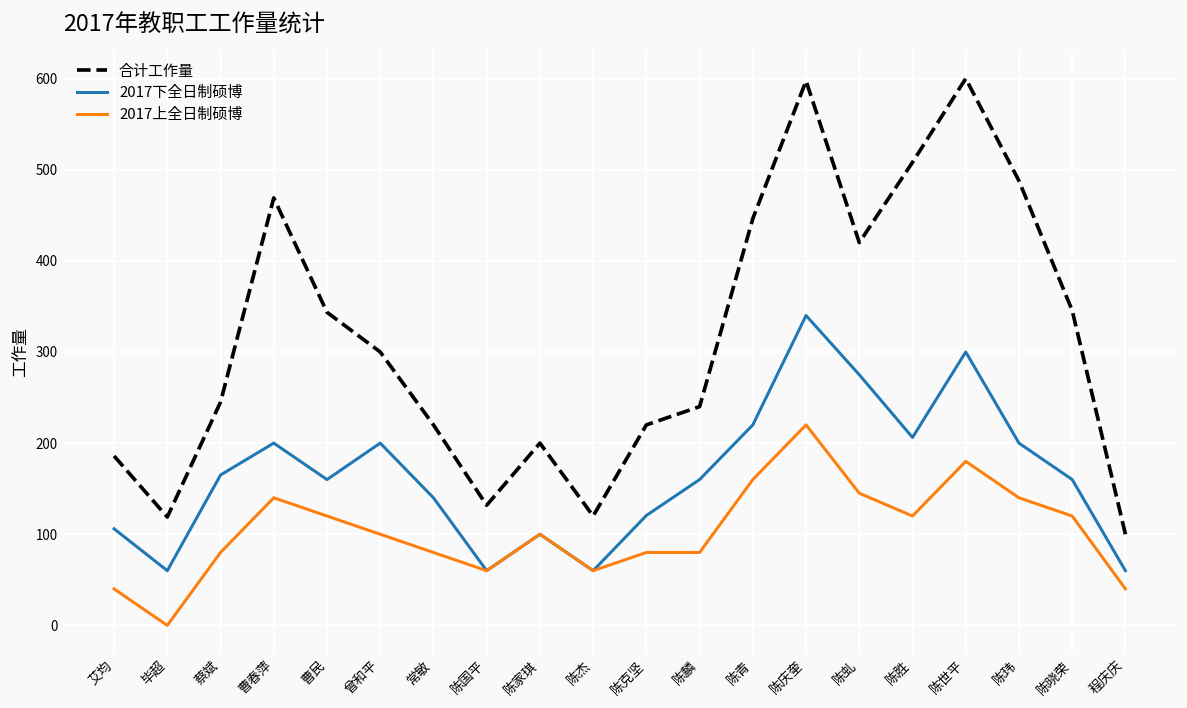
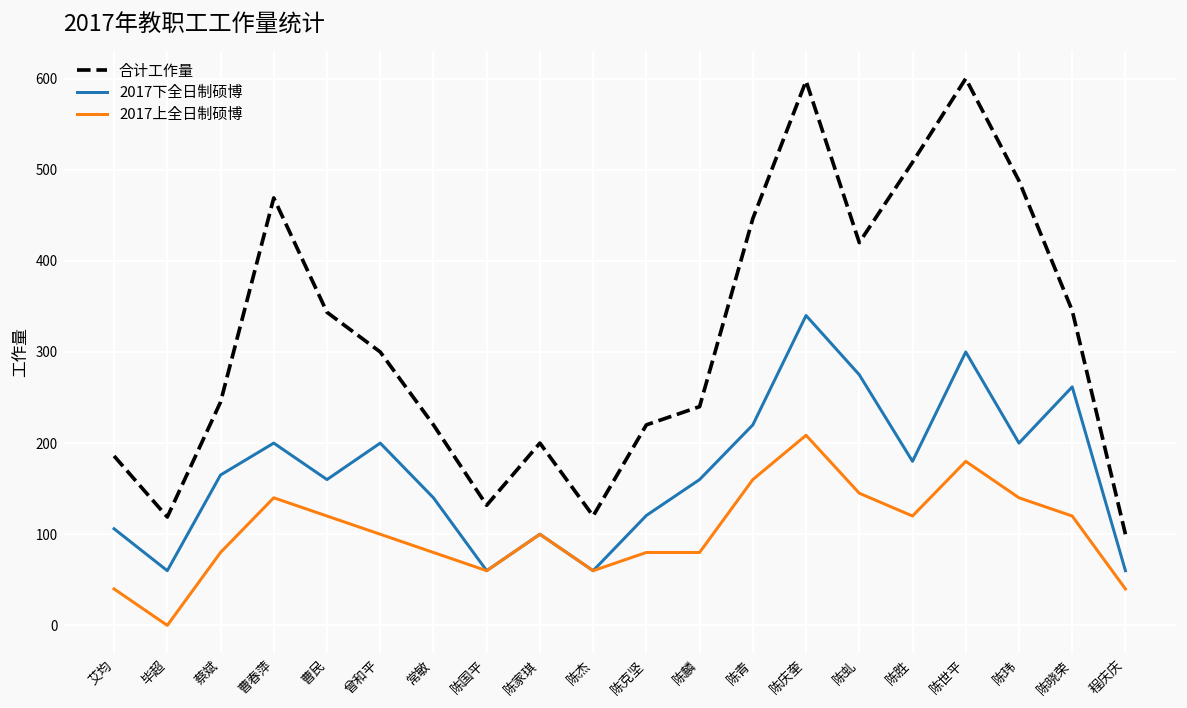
  {
    "合计工作量": {
      "艾均": 190,
      "毕超": 120,
      "蔡斌": 250,
      "曹春萍": 470,
      "曹民": 340,
      "曾和平": 300,
      "常敏": 220,
      "陈国平": 130,
      "陈家琪": 200,
      "陈杰": 120,
      "陈克坚": 220,
      "陈麟": 240,
      "陈青": 450,
      "陈庆奎": 600,
      "陈虬": 420,
      "陈胜": 510,
      "陈世平": 600,
      "陈玮": 490,
      "陈晓荣": 350,
      "程庆庆": 100
    },
    "2017下全日制硕博": {
      "艾均": 110,
      "毕超": 60,
      "蔡斌": 170,
      "曹春萍": 200,
      "曹民": 160,
      "曾和平": 200,
      "常敏": 140,
      "陈克坚": 120,
      "陈麟": 160,
      "陈青": 220,
      "陈庆奎": 340,
      "陈虬": 280,
-     "陈胜": 210,
+     "陈胜": 180,
      "陈世平": 300,
      "陈玮": 200,
-     "陈晓荣": 160,
+     "陈晓荣": 260,
      "程庆庆": 60
    },
    "2017上全日制硕博": {
      "艾均": 40,
      "毕超": 0,
      "蔡斌": 80,
      "曹春萍": 140,
      "曹民": 120,
      "曾和平": 100,
      "常敏": 80,
      "陈克坚": 80,
      "陈麟": 80,
      "陈青": 160,
-     "陈庆奎": 220,
+     "陈庆奎": 210,
      "陈虬": 150,
      "陈胜": 120,
      "陈世平": 180,
      "陈玮": 140,
      "陈晓荣": 120,
      "程庆庆": 40
    }
  }
